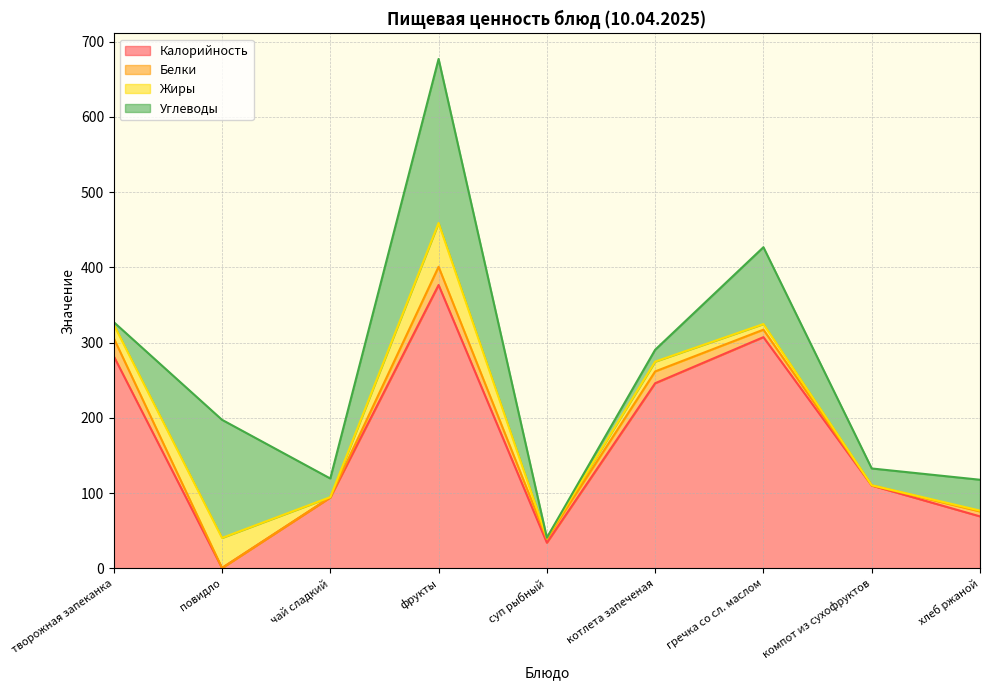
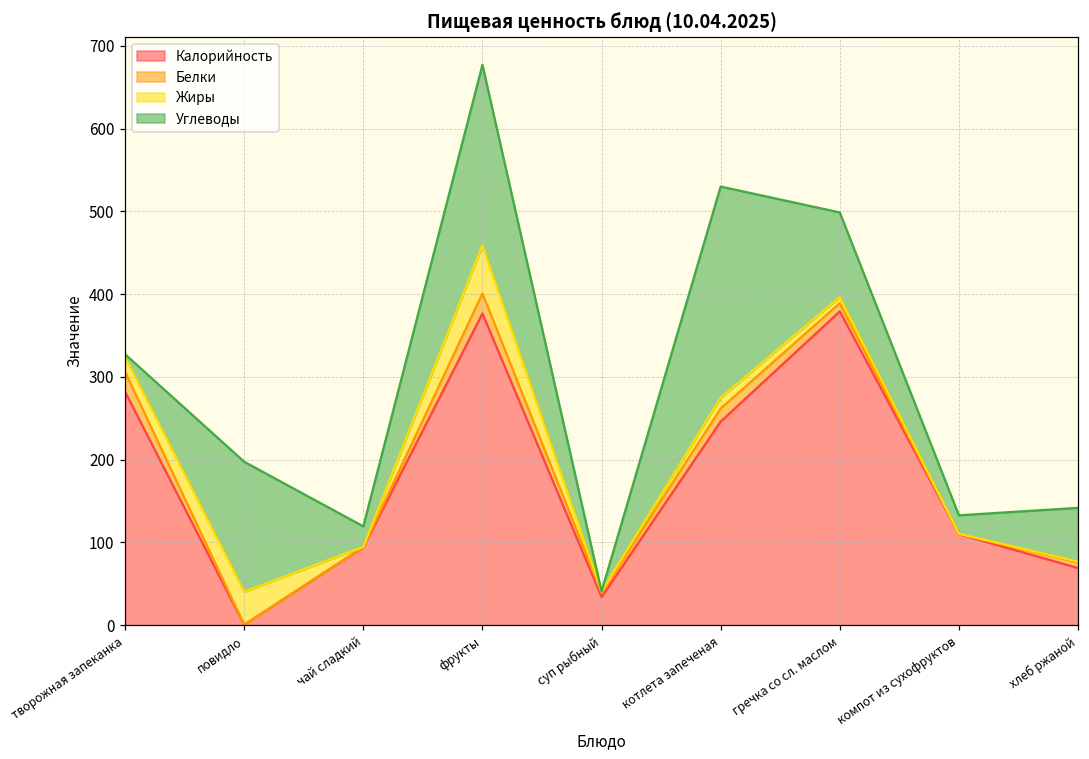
  {
    "Калорийность": {
      "творожная запеканка": 280,
      "фрукты": 380,
      "суп рыбный": 30,
      "котлета запеченая": 250,
-     "гречка со сл. маслом": 310,
+     "гречка со сл. маслом": 380,
      "хлеб ржаной": 70
    },
    "Углеводы": {
      "повидло": 160,
      "чай сладкий": 20,
      "фрукты": 220,
-     "котлета запеченая": 20,
+     "котлета запеченая": 260,
      "гречка со сл. маслом": 100,
      "компот из сухофруктов": 20,
-     "хлеб ржаной": 40
+     "хлеб ржаной": 70
    }
  }
